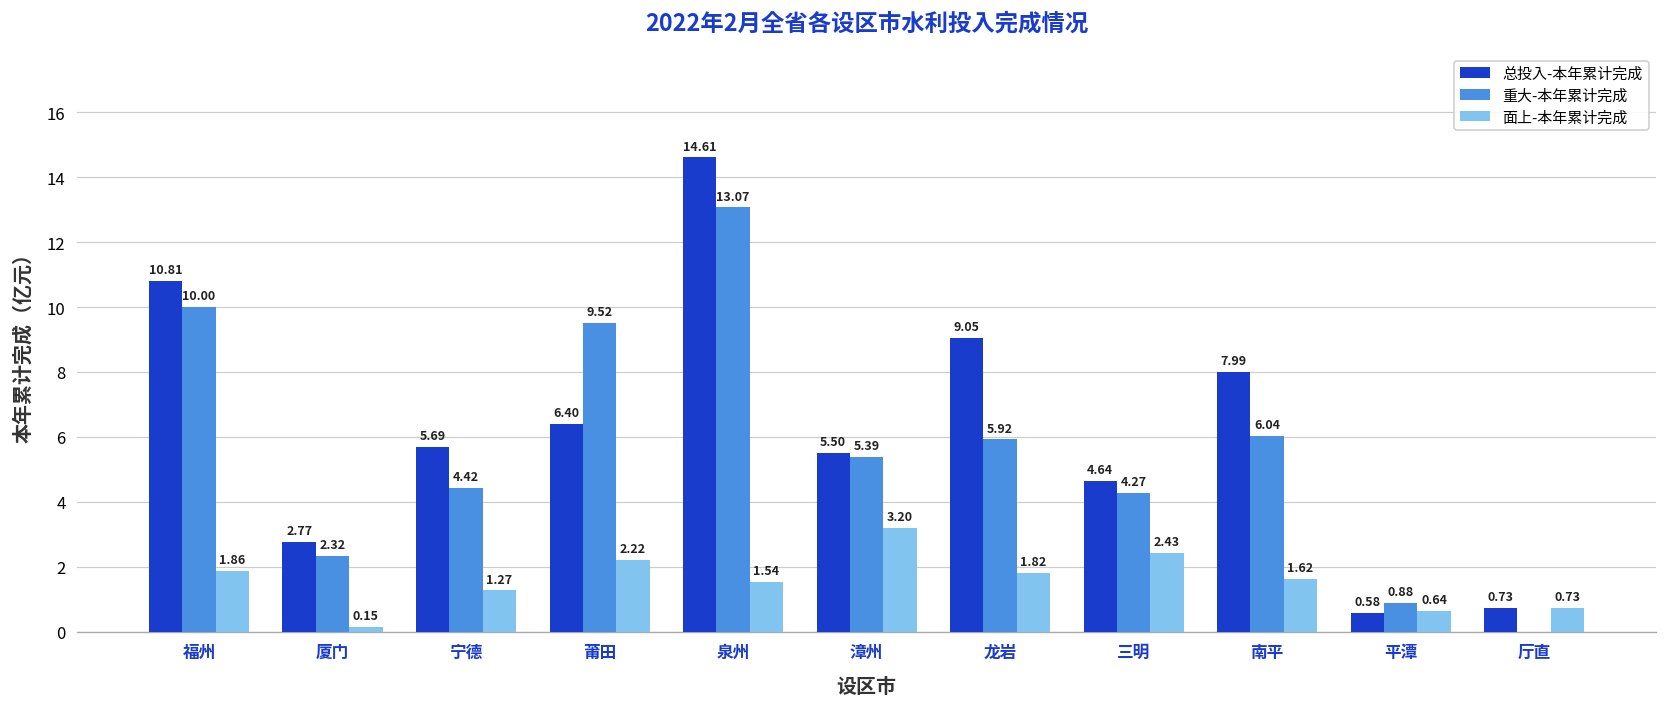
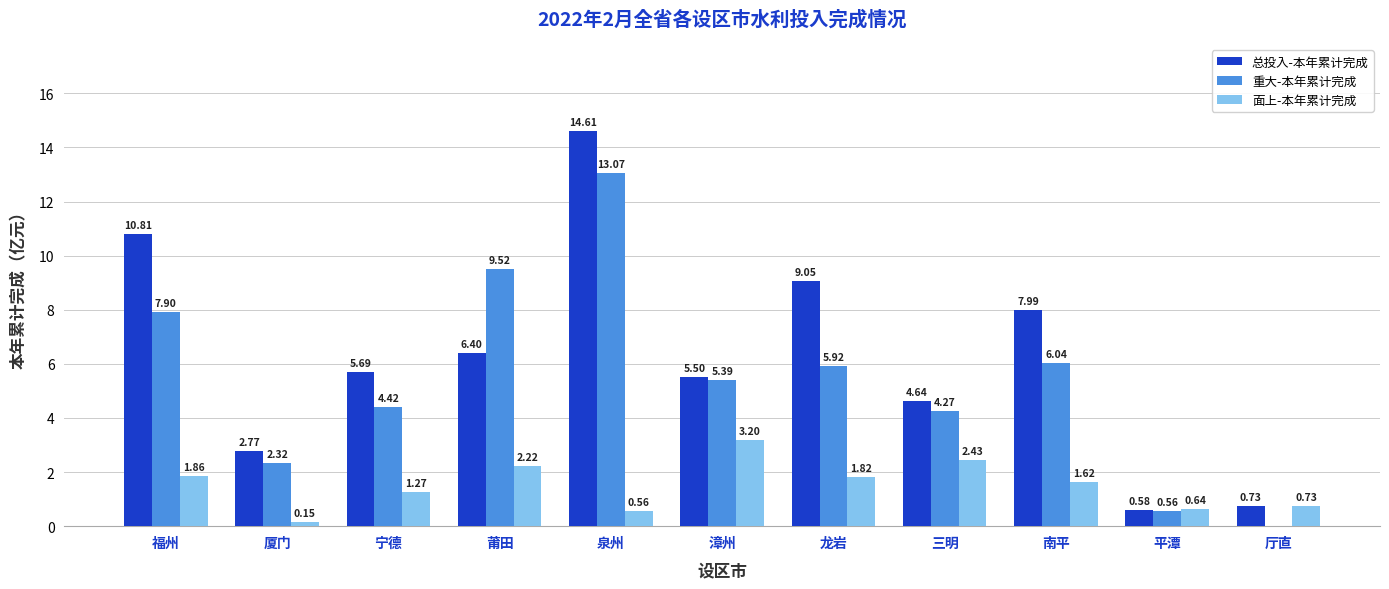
  {
    "总投入-本年累计完成": {
      "福州": 10.81,
      "厦门": 2.77,
      "宁德": 5.69,
      "莆田": 6.40,
      "泉州": 14.61,
      "漳州": 5.50,
      "龙岩": 9.05,
      "三明": 4.64,
      "南平": 7.99,
      "平潭": 0.58,
      "厅直": 0.73
    },
    "重大-本年累计完成": {
-     "福州": 10.00,
+     "福州": 7.90,
      "厦门": 2.32,
      "宁德": 4.42,
      "莆田": 9.52,
      "泉州": 13.07,
      "漳州": 5.39,
      "龙岩": 5.92,
      "三明": 4.27,
      "南平": 6.04,
-     "平潭": 0.88
+     "平潭": 0.56
    },
    "面上-本年累计完成": {
      "福州": 1.86,
      "厦门": 0.15,
      "宁德": 1.27,
      "莆田": 2.22,
-     "泉州": 1.54,
+     "泉州": 0.56,
      "漳州": 3.20,
      "龙岩": 1.82,
      "三明": 2.43,
      "南平": 1.62,
      "平潭": 0.64,
      "厅直": 0.73
    }
  }
